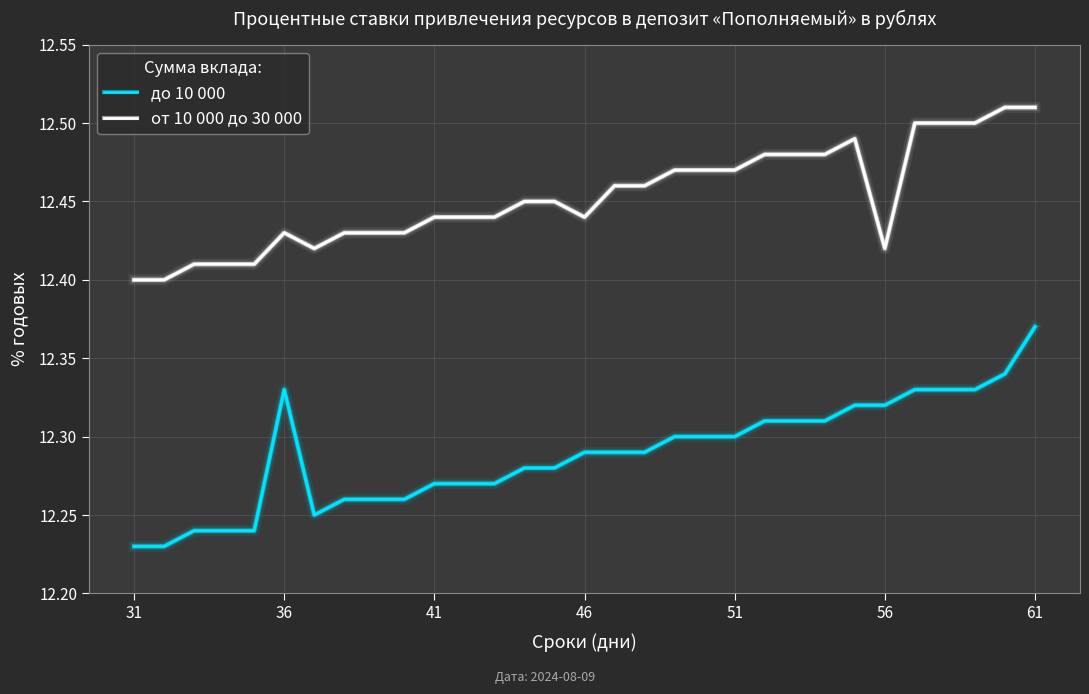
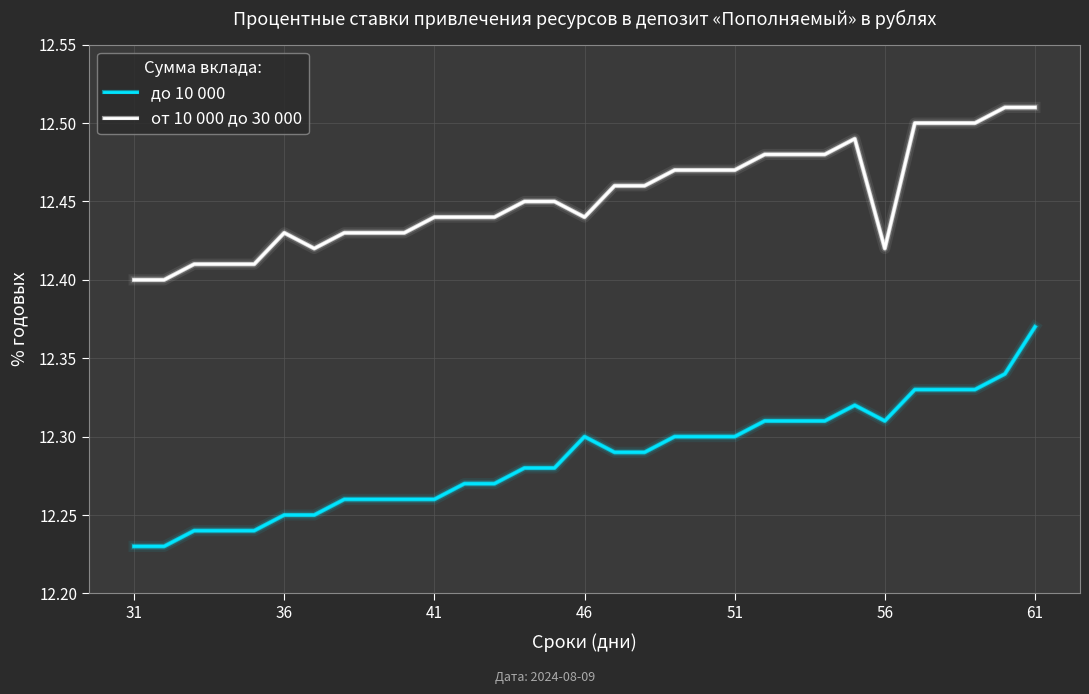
  {
    "до 10 000": {
      "31": 12.23,
-     "36": 12.33,
-     "41": 12.27,
-     "46": 12.29,
+     "36": 12.25,
+     "41": 12.26,
+     "46": 12.30,
      "51": 12.30,
-     "56": 12.32,
+     "56": 12.31,
      "61": 12.37
    },
    "от 10 000 до 30 000": {
      "31": 12.40,
      "36": 12.43,
      "41": 12.44,
      "46": 12.44,
      "51": 12.47,
      "56": 12.42,
      "61": 12.51
    }
  }
